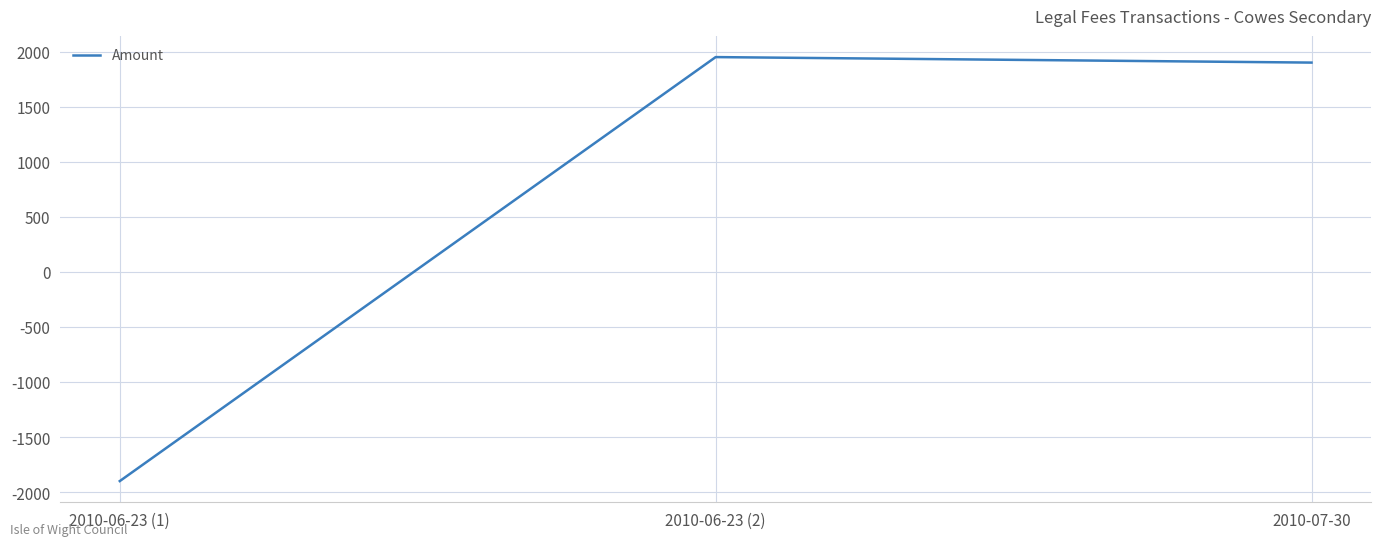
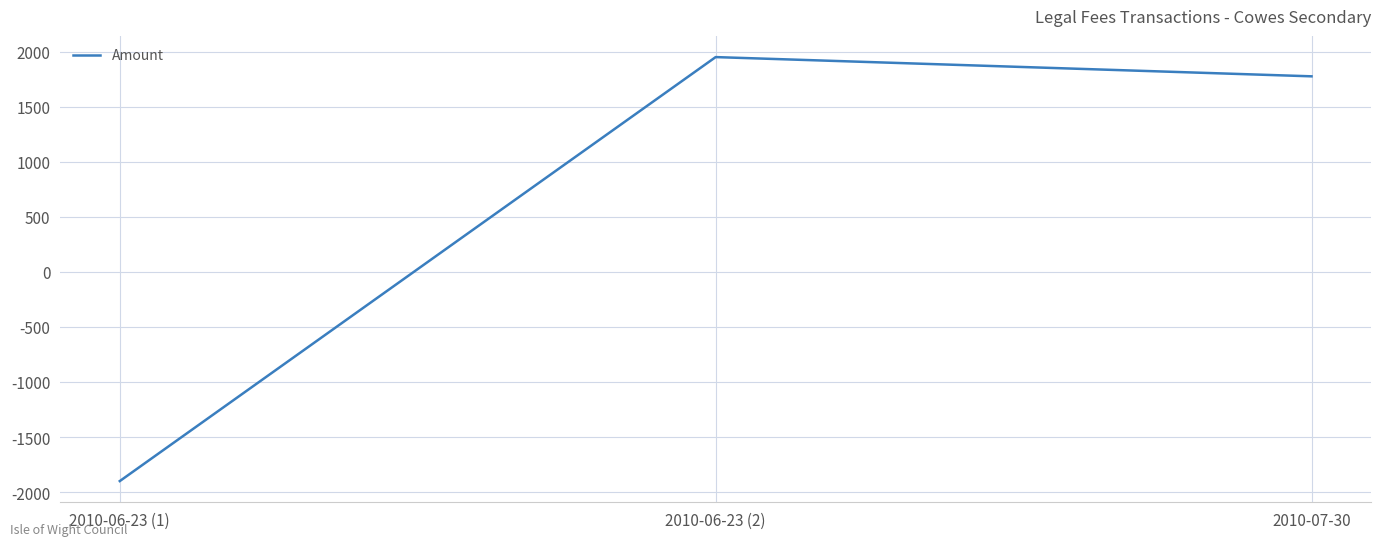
  {
    "2010-06-23 (1)": -1900,
    "2010-06-23 (2)": 1950,
-   "2010-07-30": 1900
+   "2010-07-30": 1780
  }
